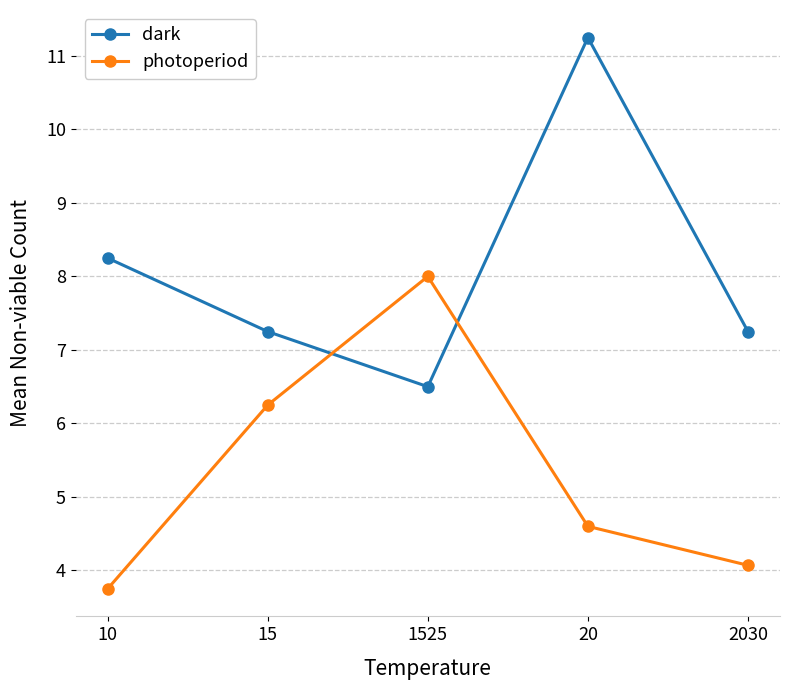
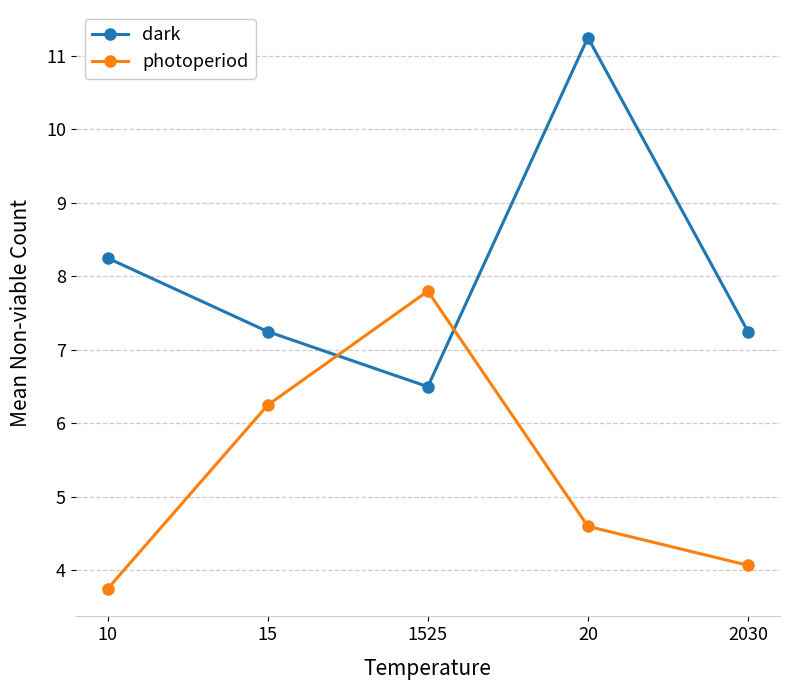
  {
    "dark": {
      "10": 8.3,
      "15": 7.3,
      "1525": 6.5,
      "20": 11.3,
      "2030": 7.3
    },
    "photoperiod": {
      "10": 3.8,
      "15": 6.3,
-     "1525": 8.0,
+     "1525": 7.8,
      "20": 4.6,
      "2030": 4.1
    }
  }
